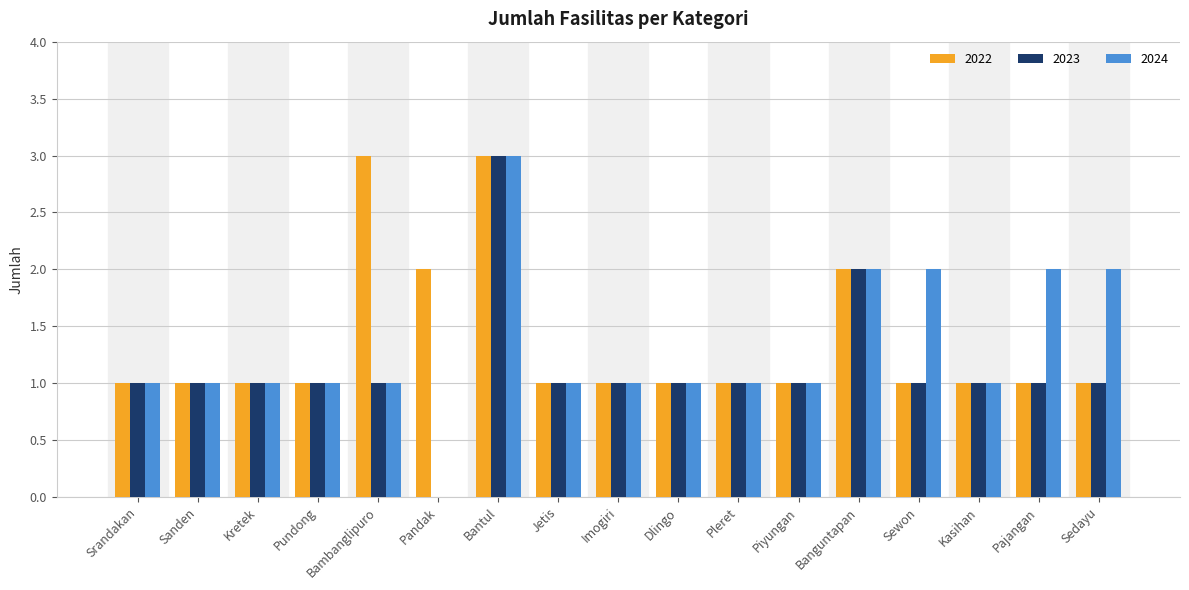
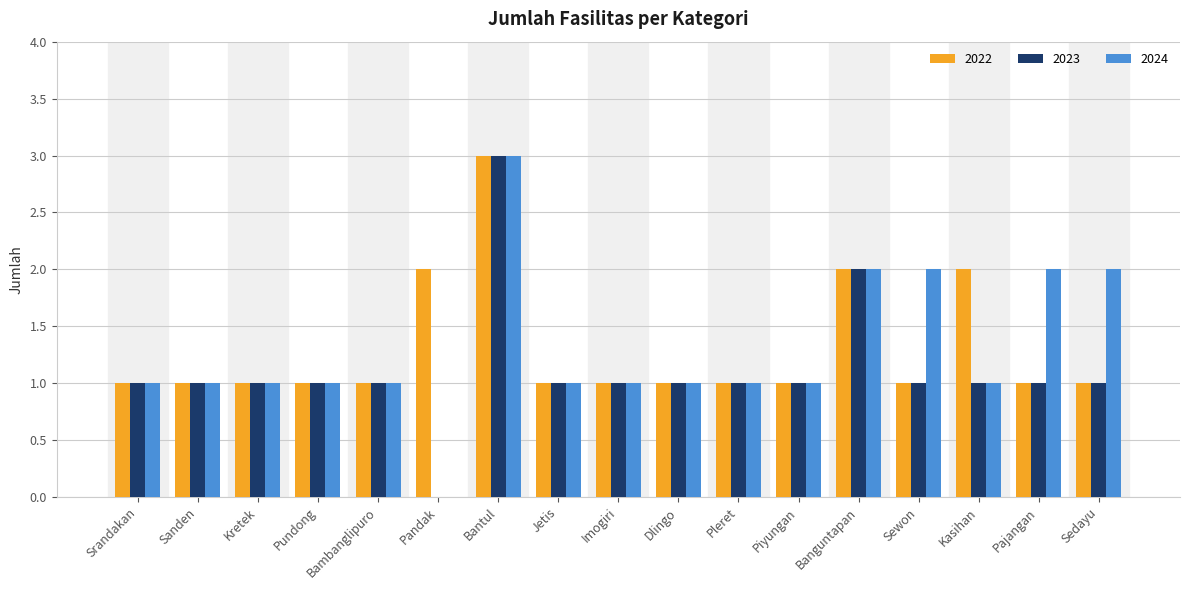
  {
    "2022": {
      "Srandakan": 1,
      "Sanden": 1,
      "Kretek": 1,
      "Pundong": 1,
-     "Bambanglipuro": 3,
+     "Bambanglipuro": 1,
      "Pandak": 2,
      "Bantul": 3,
      "Jetis": 1,
      "Imogiri": 1,
      "Dlingo": 1,
      "Pleret": 1,
      "Piyungan": 1,
      "Banguntapan": 2,
      "Sewon": 1,
-     "Kasihan": 1,
+     "Kasihan": 2,
      "Pajangan": 1,
      "Sedayu": 1
    },
    "2023": {
      "Srandakan": 1,
      "Sanden": 1,
      "Kretek": 1,
      "Pundong": 1,
      "Bambanglipuro": 1,
      "Pandak": 0,
      "Bantul": 3,
      "Jetis": 1,
      "Imogiri": 1,
      "Dlingo": 1,
      "Pleret": 1,
      "Piyungan": 1,
      "Banguntapan": 2,
      "Sewon": 1,
      "Kasihan": 1,
      "Pajangan": 1,
      "Sedayu": 1
    },
    "2024": {
      "Srandakan": 1,
      "Sanden": 1,
      "Kretek": 1,
      "Pundong": 1,
      "Bambanglipuro": 1,
      "Pandak": 0,
      "Bantul": 3,
      "Jetis": 1,
      "Imogiri": 1,
      "Dlingo": 1,
      "Pleret": 1,
      "Piyungan": 1,
      "Banguntapan": 2,
      "Sewon": 2,
      "Kasihan": 1,
      "Pajangan": 2,
      "Sedayu": 2
    }
  }
